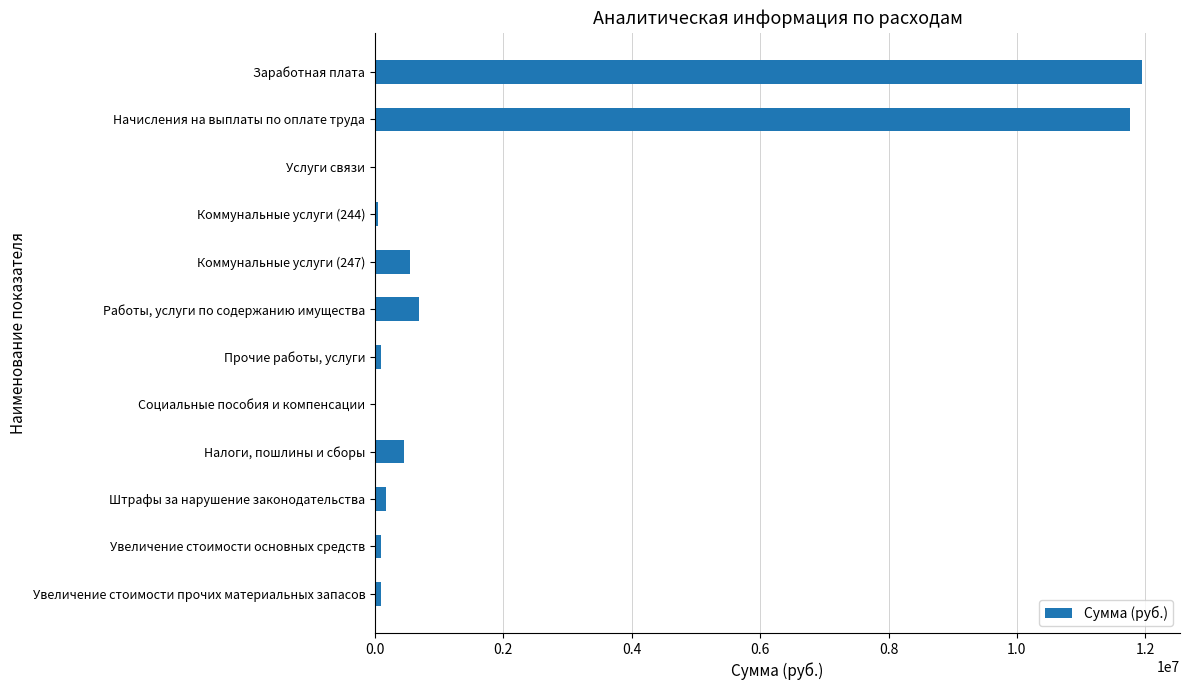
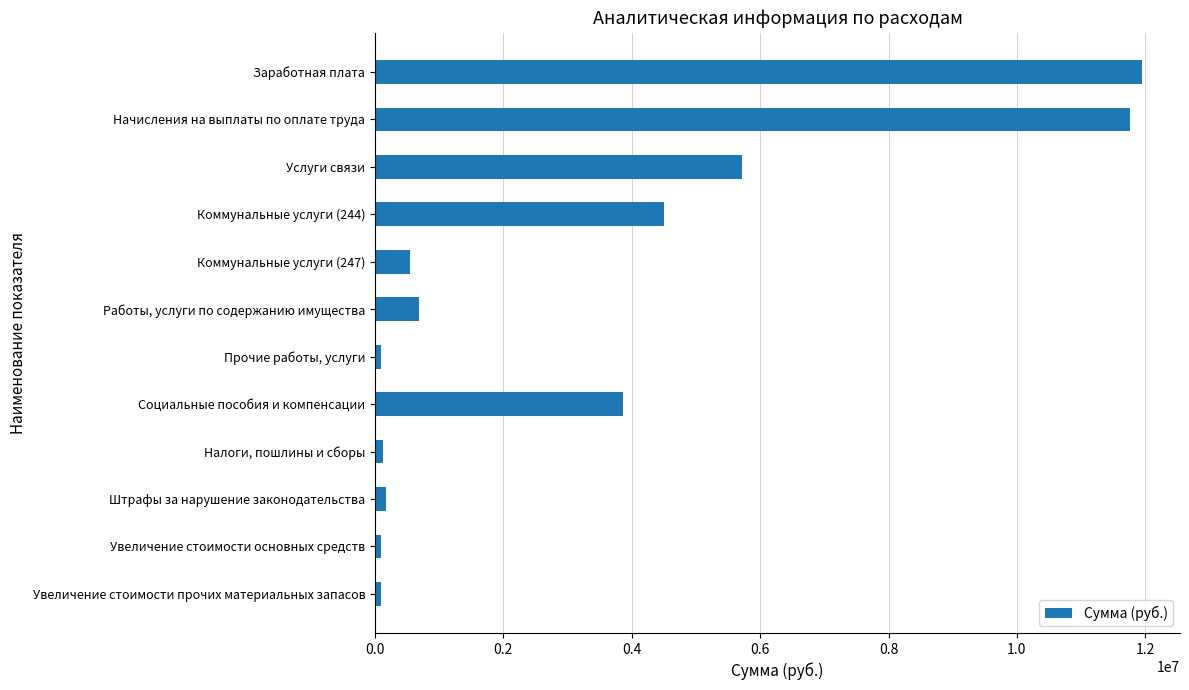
  {
    "Заработная плата": 11900000,
    "Начисления на выплаты по оплате труда": 11800000,
-   "Услуги связи": 0,
-   "Коммунальные услуги (244)": 0,
+   "Услуги связи": 5700000,
+   "Коммунальные услуги (244)": 4500000,
    "Коммунальные услуги (247)": 500000,
    "Работы, услуги по содержанию имущества": 700000,
    "Прочие работы, услуги": 100000,
-   "Социальные пособия и компенсации": 0,
-   "Налоги, пошлины и сборы": 500000,
+   "Социальные пособия и компенсации": 3900000,
+   "Налоги, пошлины и сборы": 100000,
    "Штрафы за нарушение законодательства": 200000,
    "Увеличение стоимости основных средств": 100000,
    "Увеличение стоимости прочих материальных запасов": 100000
  }
